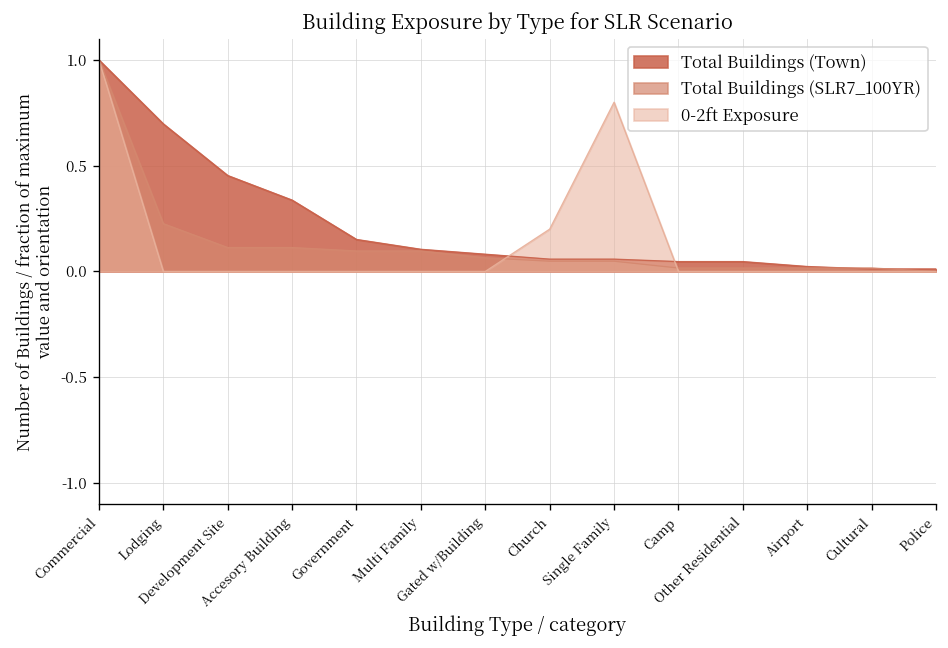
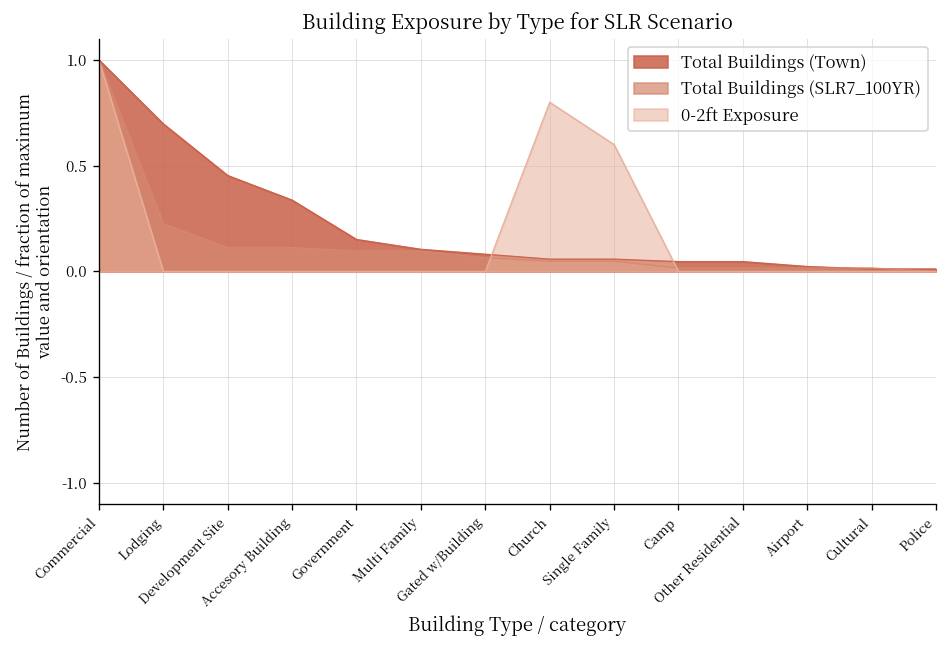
  {
    "0-2ft Exposure": {
      "Lodging": 0.00,
      "Development Site": 0.00,
      "Accesory Building": 0.00,
      "Government": 0.00,
      "Multi Family": 0.00,
      "Gated w/Building": 0.00,
-     "Church": 0.20,
-     "Single Family": 0.80,
+     "Church": 0.80,
+     "Single Family": 0.60,
      "Camp": 0.00,
      "Other Residential": 0.00,
      "Airport": 0.00
    }
  }
